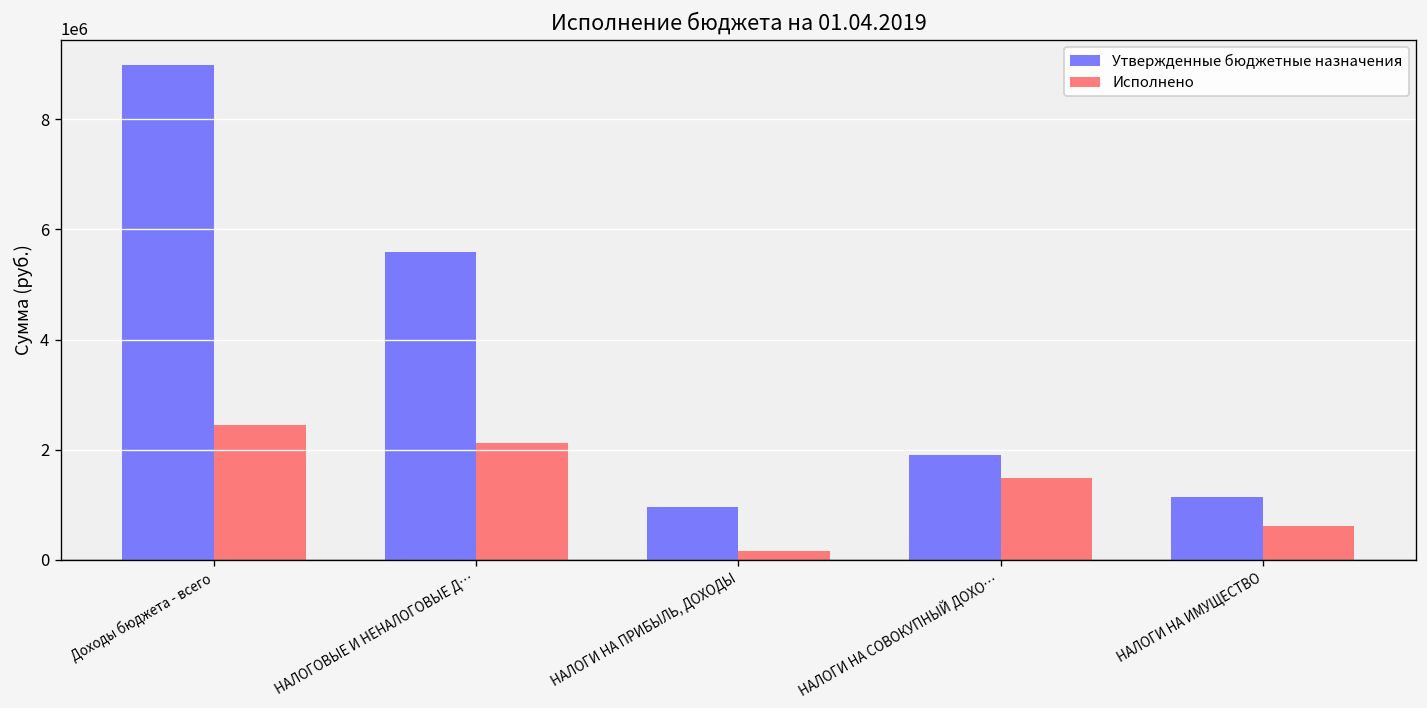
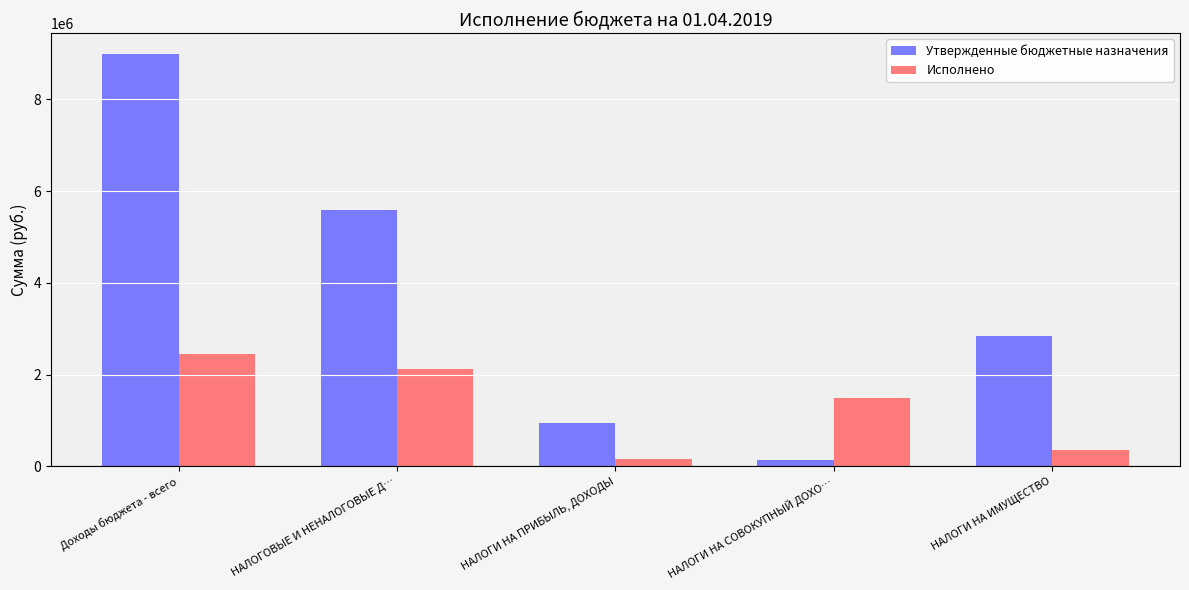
  {
    "Утвержденные бюджетные назначения": {
      "Доходы бюджета - всего": 9000000,
      "НАЛОГОВЫЕ И НЕНАЛОГОВЫЕ Д…": 5600000,
      "НАЛОГИ НА ПРИБЫЛЬ, ДОХОДЫ": 1000000,
-     "НАЛОГИ НА СОВОКУПНЫЙ ДОХО…": 1900000,
-     "НАЛОГИ НА ИМУЩЕСТВО": 1100000
+     "НАЛОГИ НА СОВОКУПНЫЙ ДОХО…": 100000,
+     "НАЛОГИ НА ИМУЩЕСТВО": 2900000
    },
    "Исполнено": {
      "Доходы бюджета - всего": 2500000,
      "НАЛОГОВЫЕ И НЕНАЛОГОВЫЕ Д…": 2100000,
      "НАЛОГИ НА ПРИБЫЛЬ, ДОХОДЫ": 200000,
      "НАЛОГИ НА СОВОКУПНЫЙ ДОХО…": 1500000,
-     "НАЛОГИ НА ИМУЩЕСТВО": 600000
+     "НАЛОГИ НА ИМУЩЕСТВО": 300000
    }
  }
